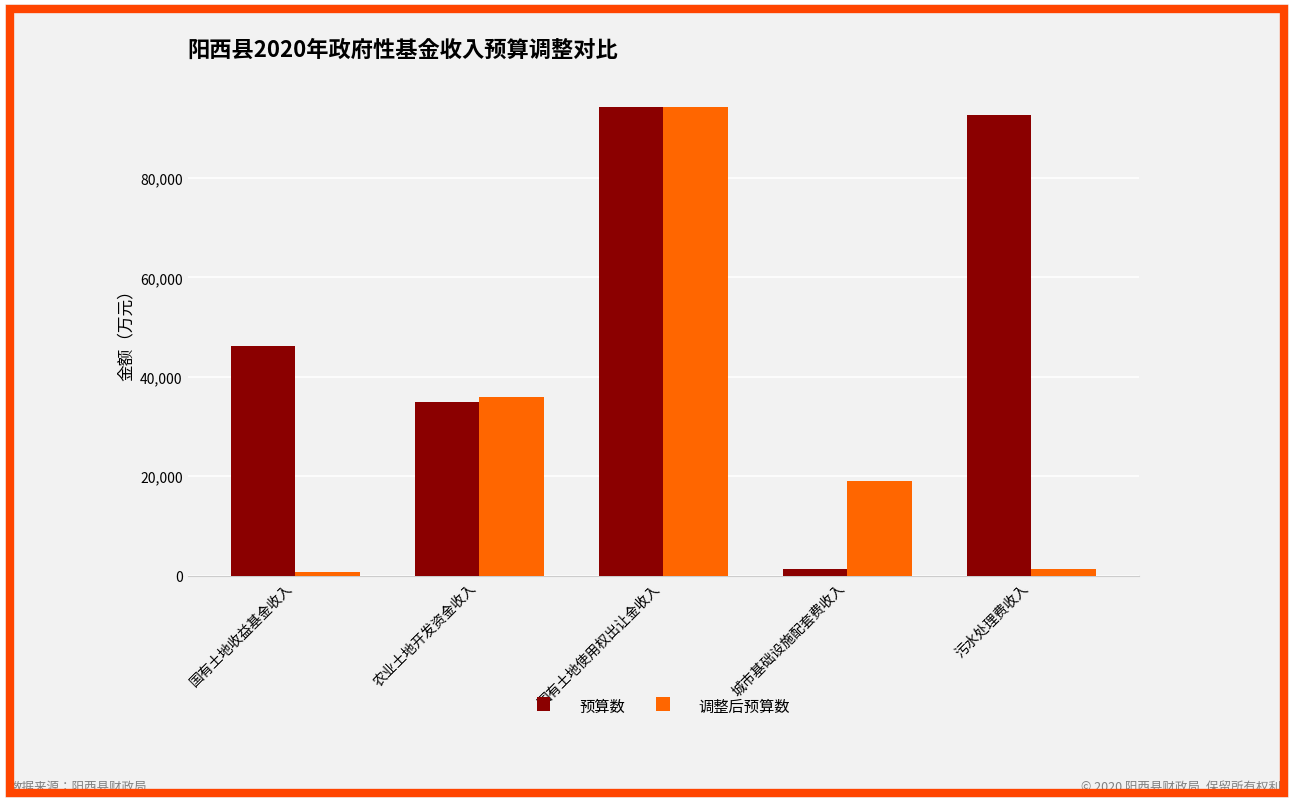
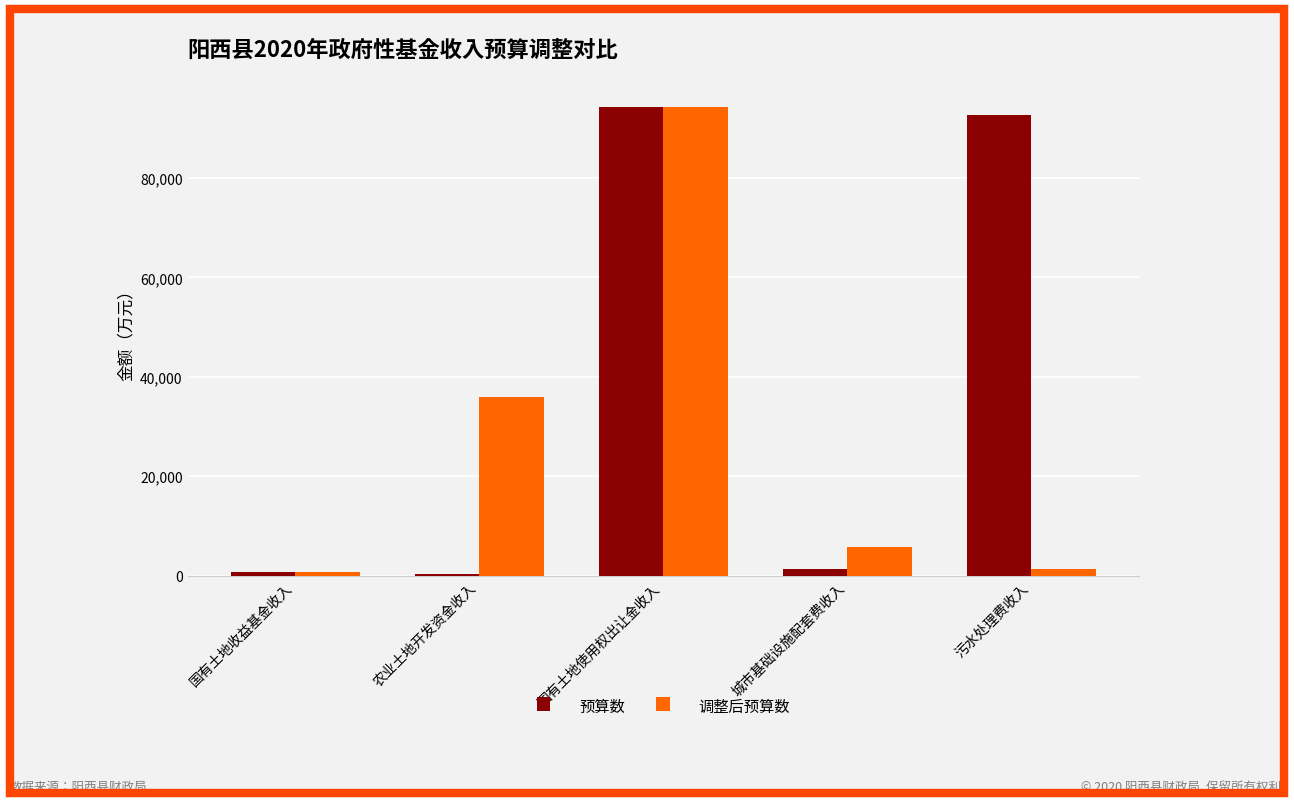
  {
    "预算数": {
-     "国有土地收益基金收入": "46,000",
-     "农业土地开发资金收入": "35,000",
+     "国有土地收益基金收入": "1,000",
+     "农业土地开发资金收入": "0",
      "国有土地使用权出让金收入": "94,000",
      "城市基础设施配套费收入": "1,000",
      "污水处理费收入": "93,000"
    },
    "调整后预算数": {
      "国有土地收益基金收入": "1,000",
      "农业土地开发资金收入": "36,000",
      "国有土地使用权出让金收入": "94,000",
-     "城市基础设施配套费收入": "19,000",
+     "城市基础设施配套费收入": "6,000",
      "污水处理费收入": "1,000"
    }
  }
